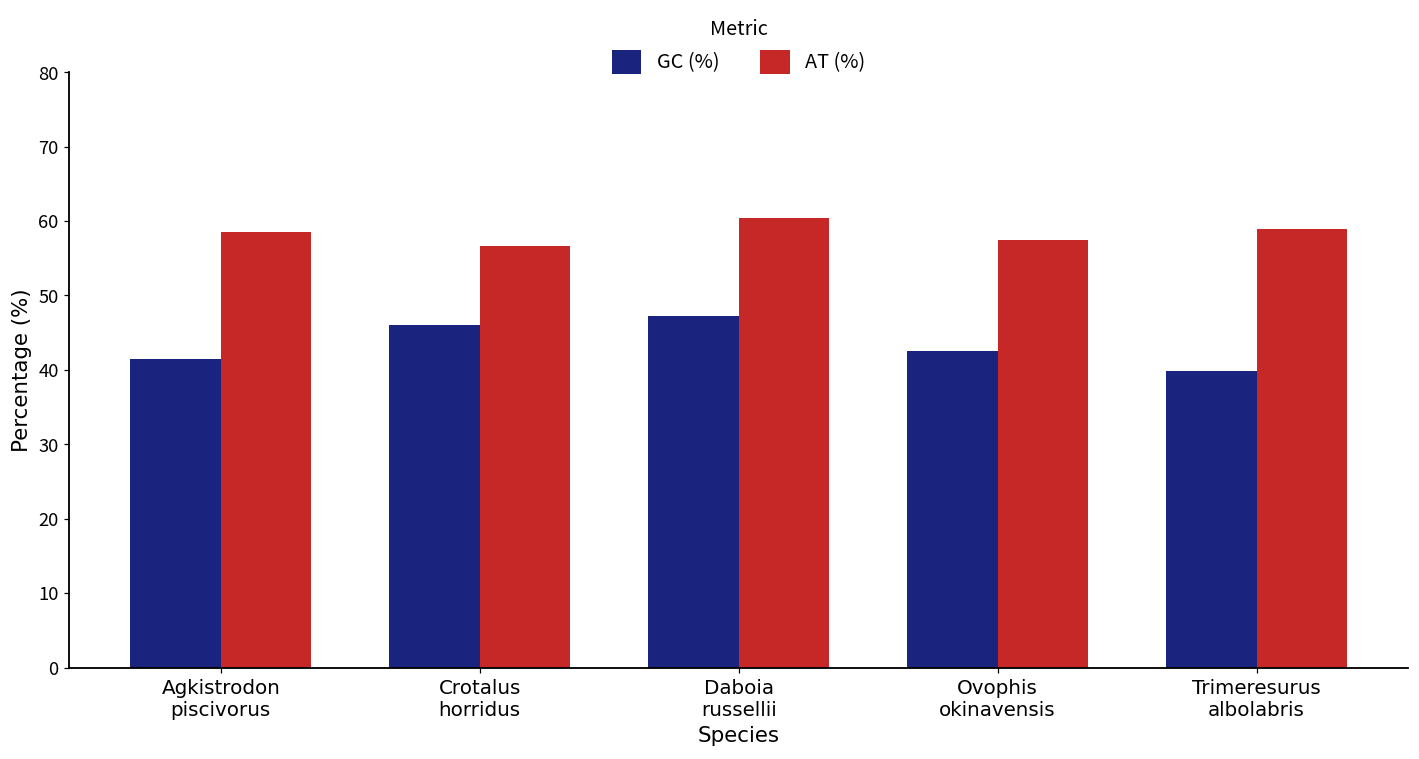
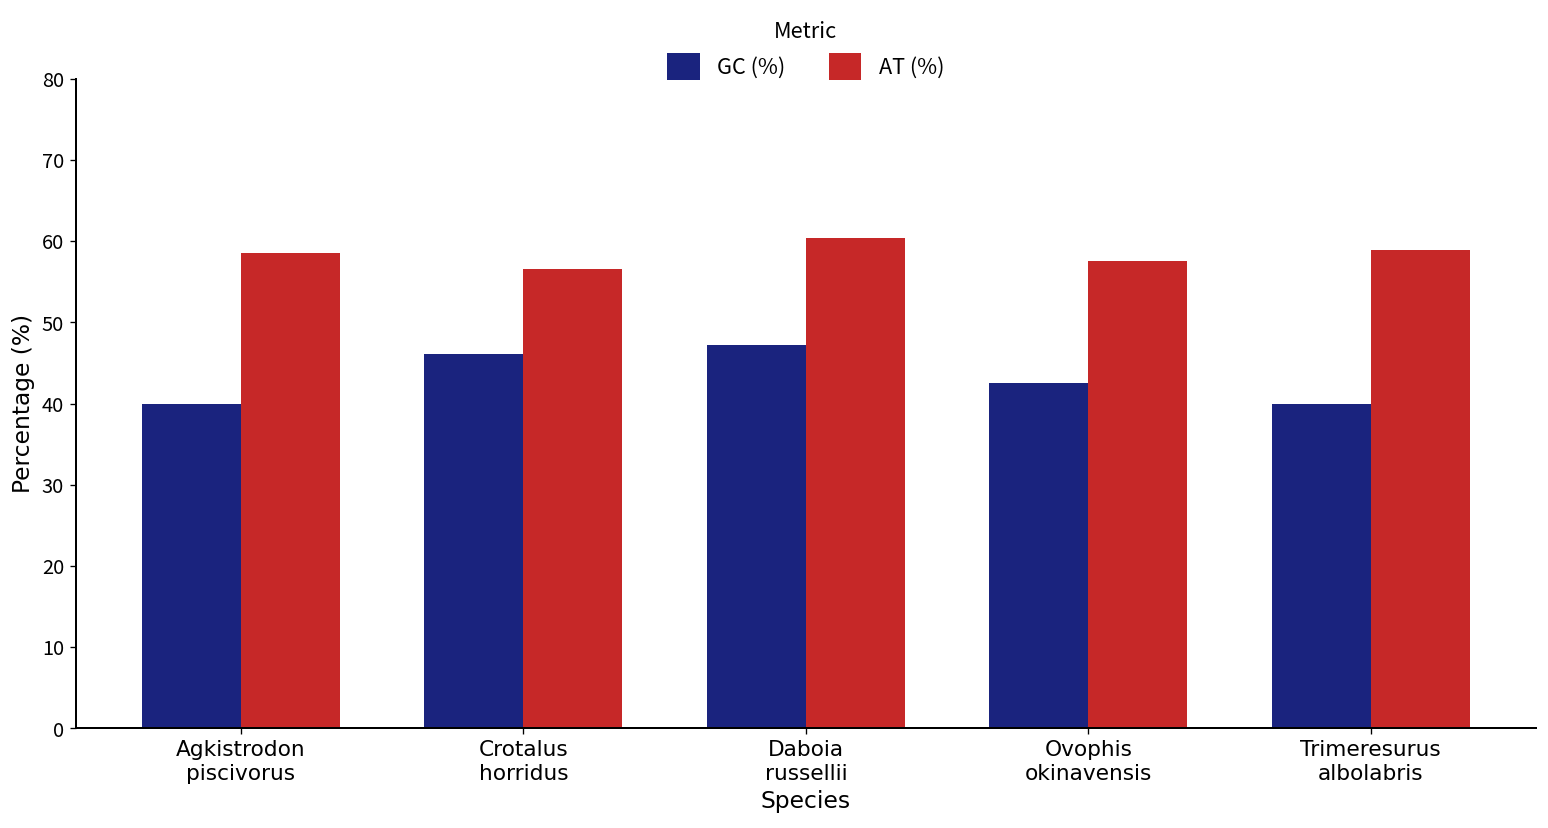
  {
    "GC (%)": {
-     "Agkistrodon piscivorus": 42,
+     "Agkistrodon piscivorus": 40,
      "Crotalus horridus": 46,
      "Daboia russellii": 47,
      "Ovophis okinavensis": 43,
      "Trimeresurus albolabris": 40
    },
    "AT (%)": {
      "Agkistrodon piscivorus": 59,
      "Crotalus horridus": 57,
      "Daboia russellii": 60,
      "Ovophis okinavensis": 58,
      "Trimeresurus albolabris": 59
    }
  }
